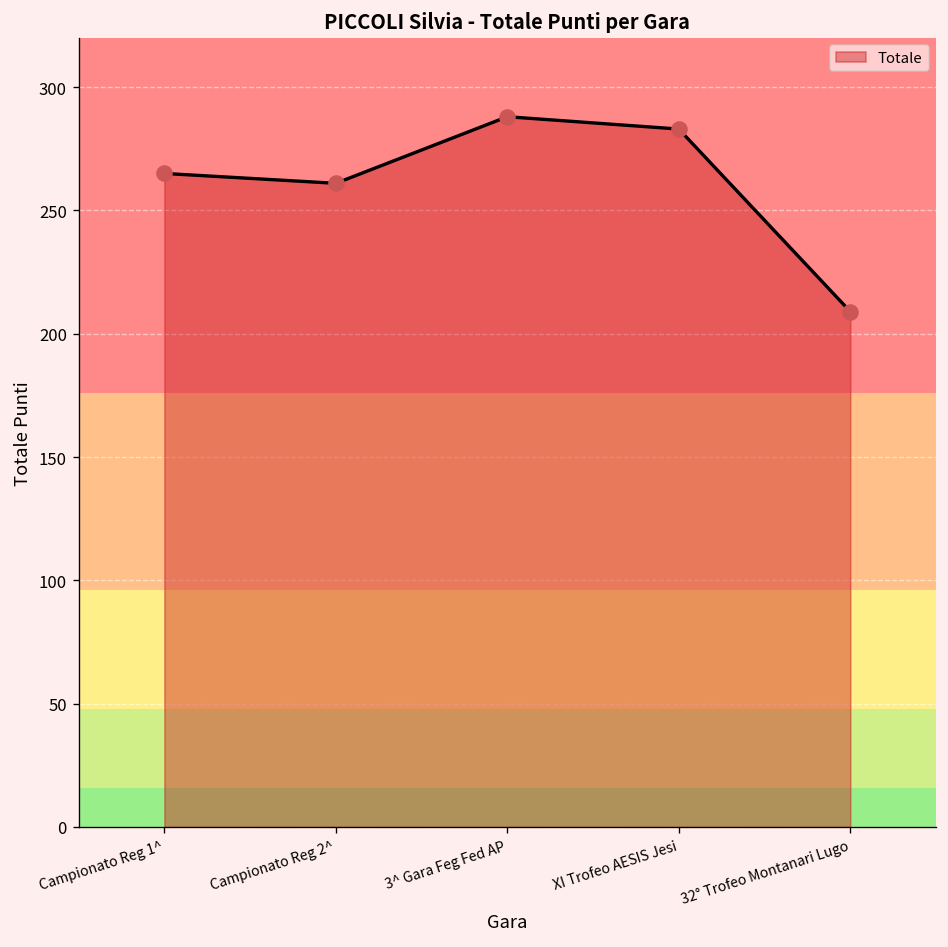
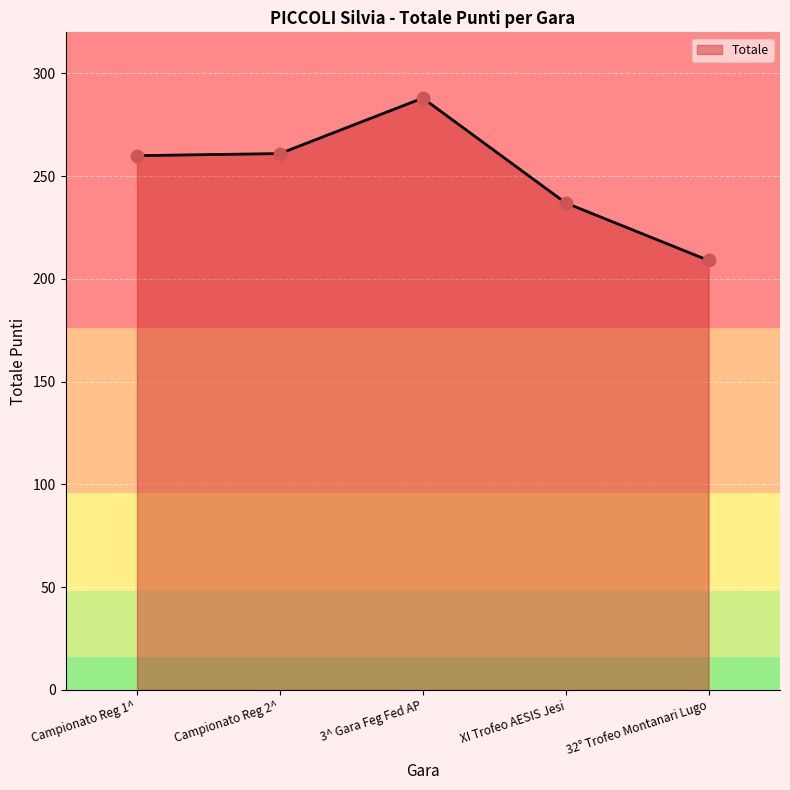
  {
-   "Campionato Reg 1^": 265,
+   "Campionato Reg 1^": 260,
    "Campionato Reg 2^": 261,
    "3^ Gara Feg Fed AP": 288,
-   "XI Trofeo AESIS Jesi": 283,
+   "XI Trofeo AESIS Jesi": 237,
    "32° Trofeo Montanari Lugo": 209
  }
